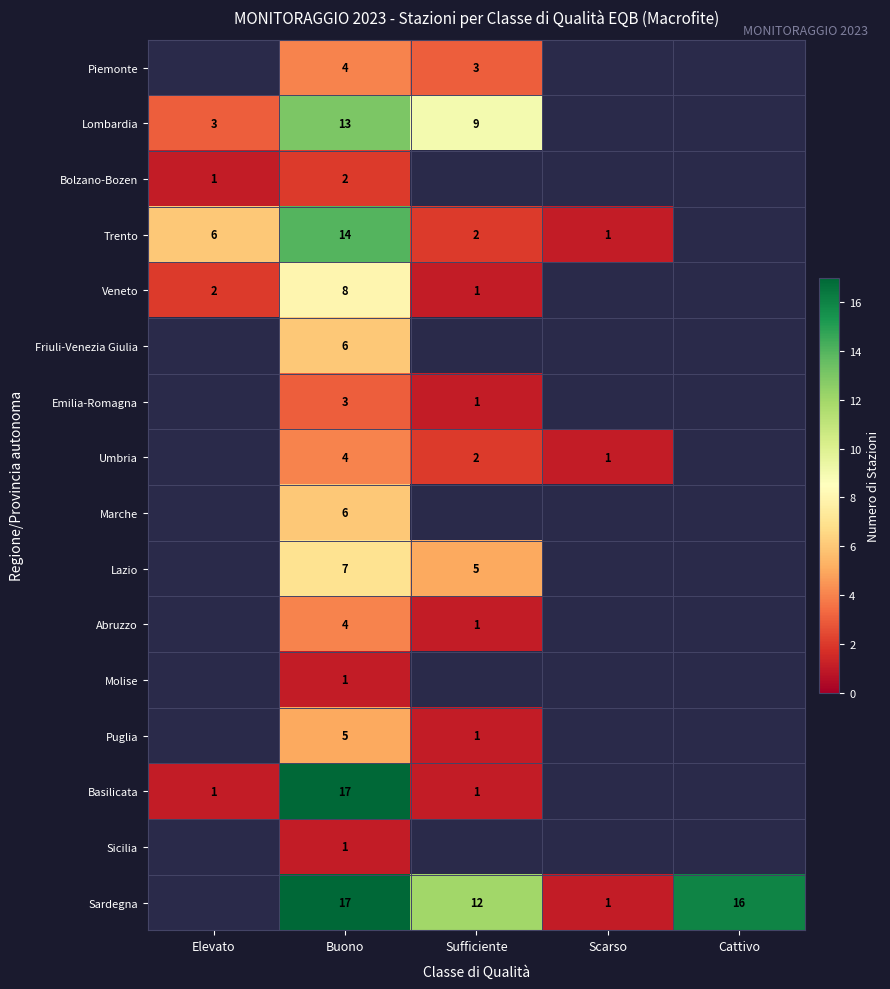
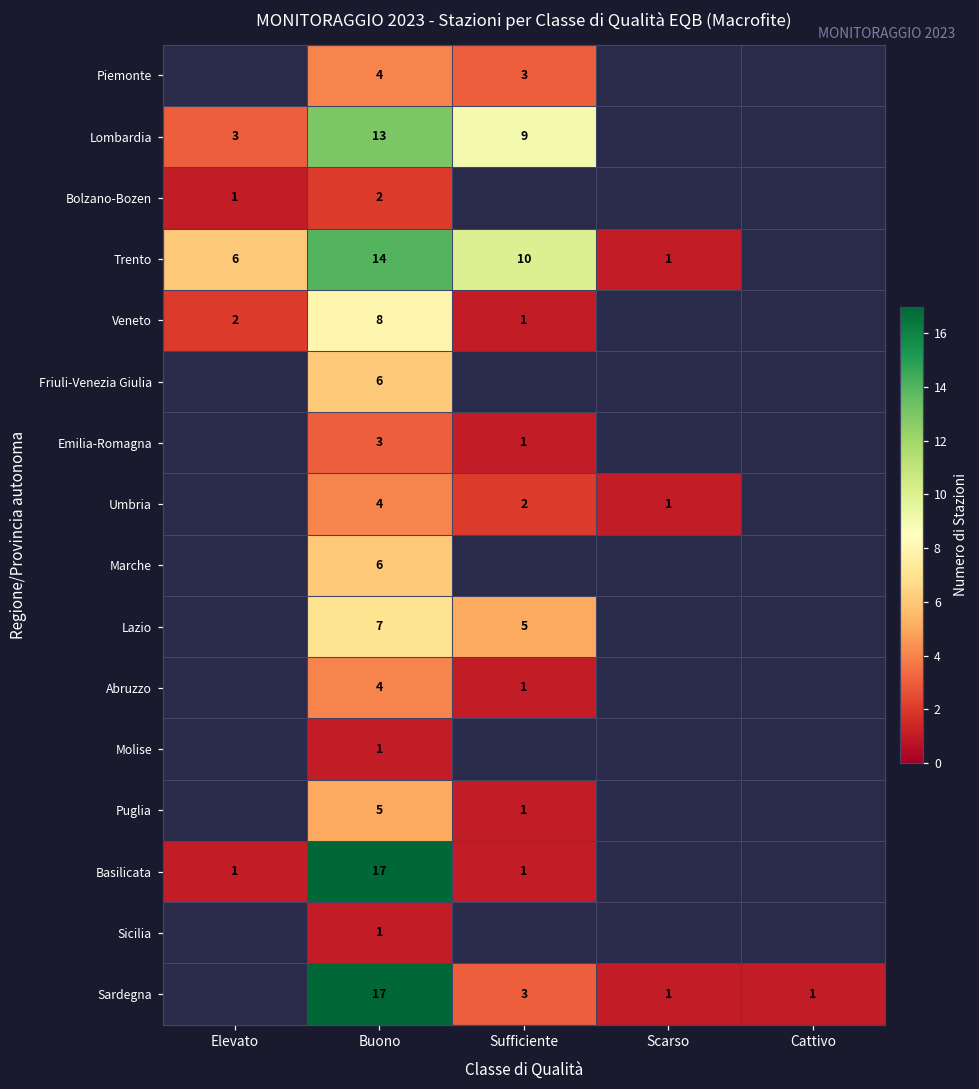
  {
    "Piemonte": {
      "Buono": 4,
      "Sufficiente": 3
    },
    "Lombardia": {
      "Elevato": 3,
      "Buono": 13,
      "Sufficiente": 9
    },
    "Bolzano-Bozen": {
      "Elevato": 1,
      "Buono": 2
    },
    "Trento": {
      "Elevato": 6,
      "Buono": 14,
-     "Sufficiente": 2,
+     "Sufficiente": 10,
      "Scarso": 1
    },
    "Veneto": {
      "Elevato": 2,
      "Buono": 8,
      "Sufficiente": 1
    },
    "Friuli-Venezia Giulia": {
      "Buono": 6
    },
    "Emilia-Romagna": {
      "Buono": 3,
      "Sufficiente": 1
    },
    "Umbria": {
      "Buono": 4,
      "Sufficiente": 2,
      "Scarso": 1
    },
    "Marche": {
      "Buono": 6
    },
    "Lazio": {
      "Buono": 7,
      "Sufficiente": 5
    },
    "Abruzzo": {
      "Buono": 4,
      "Sufficiente": 1
    },
    "Molise": {
      "Buono": 1
    },
    "Puglia": {
      "Buono": 5,
      "Sufficiente": 1
    },
    "Basilicata": {
      "Elevato": 1,
      "Buono": 17,
      "Sufficiente": 1
    },
    "Sicilia": {
      "Buono": 1
    },
    "Sardegna": {
      "Buono": 17,
-     "Sufficiente": 12,
+     "Sufficiente": 3,
      "Scarso": 1,
-     "Cattivo": 16
+     "Cattivo": 1
    }
  }
